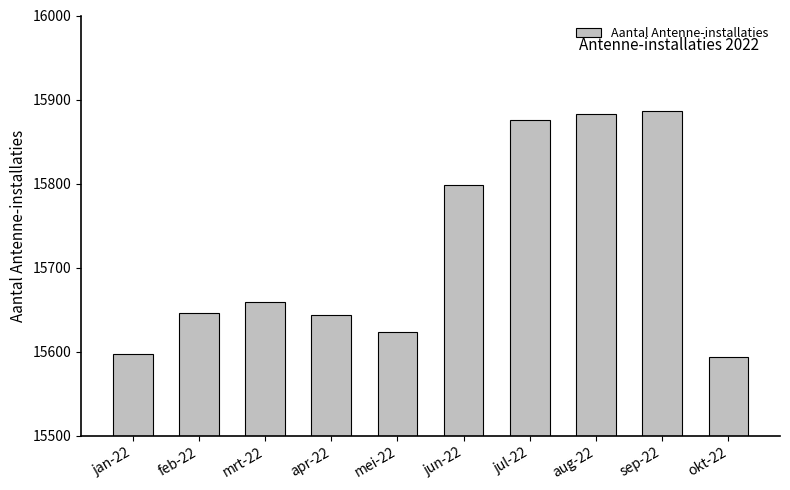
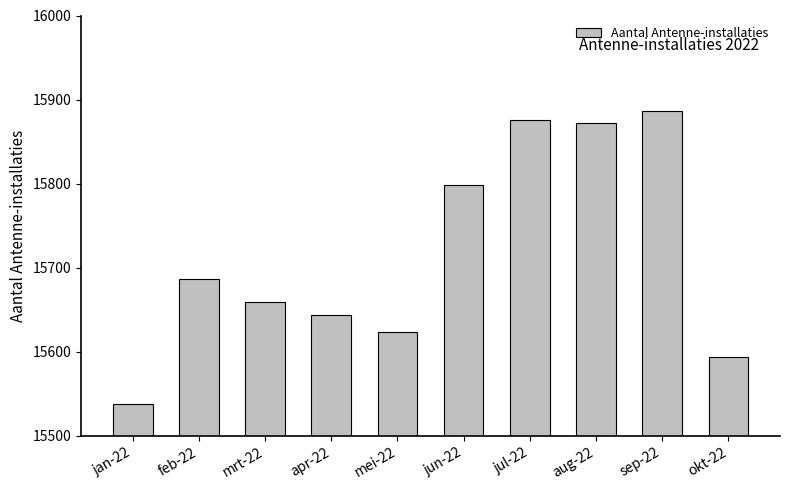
  {
-   "jan-22": 15600,
-   "feb-22": 15650,
+   "jan-22": 15540,
+   "feb-22": 15690,
    "mrt-22": 15660,
    "apr-22": 15640,
    "mei-22": 15620,
    "jun-22": 15800,
    "jul-22": 15880,
-   "aug-22": 15880,
+   "aug-22": 15870,
    "sep-22": 15890,
    "okt-22": 15590
  }
